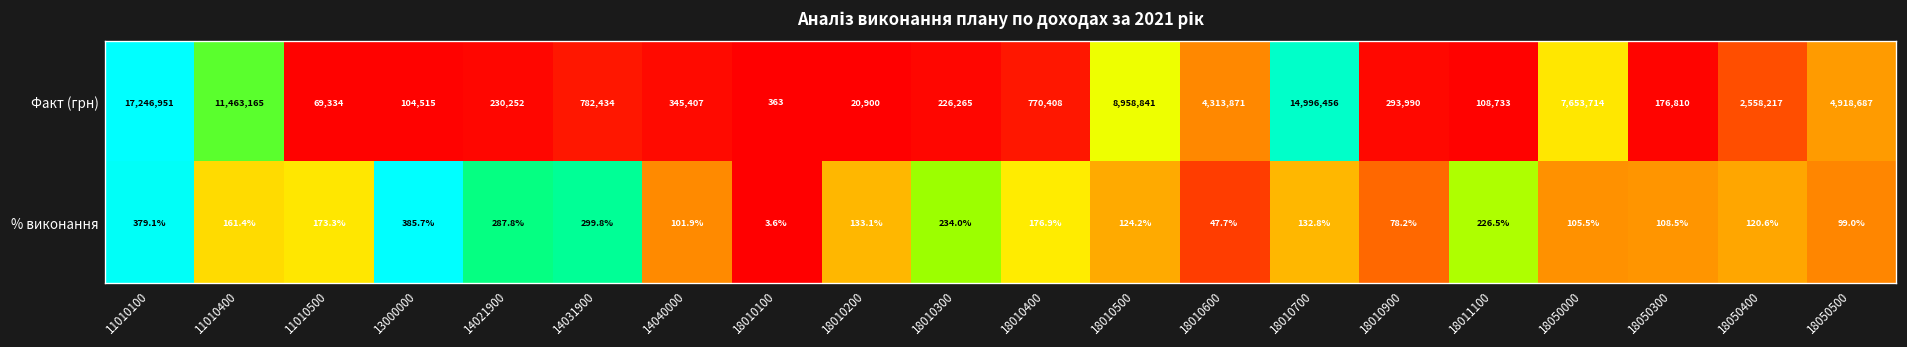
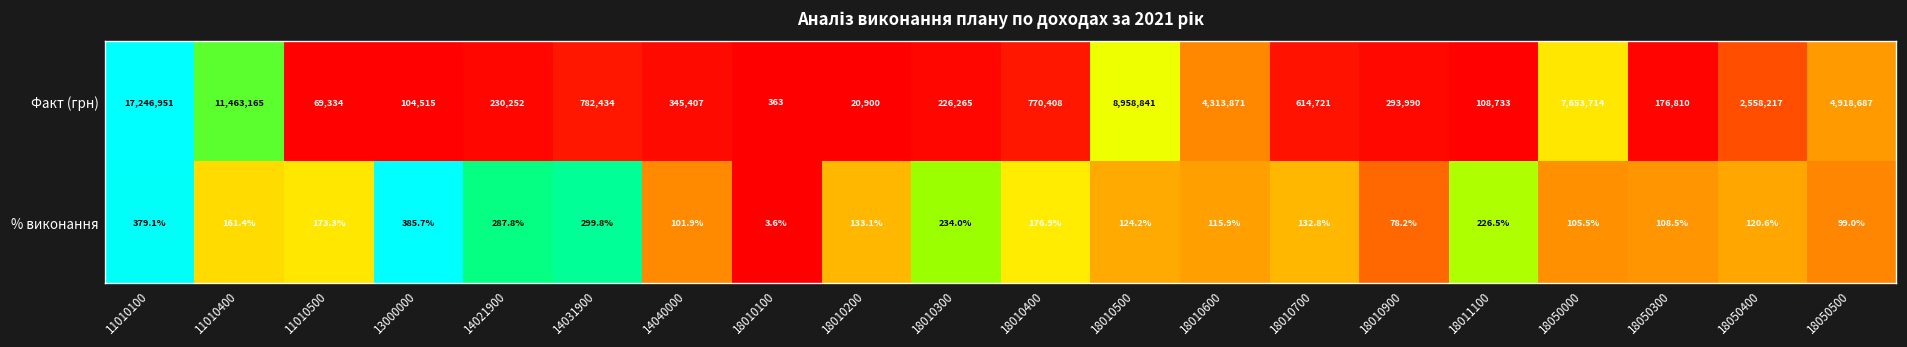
  {
    "Факт (грн)": {
      "11010100": "17,246,951",
      "11010400": "11,463,165",
      "11010500": "69,334",
      "13000000": "104,515",
      "14021900": "230,252",
      "14031900": "782,434",
      "14040000": "345,407",
      "18010100": "363",
      "18010200": "20,900",
      "18010300": "226,265",
      "18010400": "770,408",
      "18010500": "8,958,841",
      "18010600": "4,313,871",
-     "18010700": "14,996,456",
+     "18010700": "614,721",
      "18010900": "293,990",
      "18011100": "108,733",
      "18050000": "7,653,714",
      "18050300": "176,810",
      "18050400": "2,558,217",
      "18050500": "4,918,687"
    },
    "% виконання": {
      "11010100": "379.1%",
      "11010400": "161.4%",
      "11010500": "173.3%",
      "13000000": "385.7%",
      "14021900": "287.8%",
      "14031900": "299.8%",
      "14040000": "101.9%",
      "18010100": "3.6%",
      "18010200": "133.1%",
      "18010300": "234.0%",
      "18010400": "176.9%",
      "18010500": "124.2%",
-     "18010600": "47.7%",
+     "18010600": "115.9%",
      "18010700": "132.8%",
      "18010900": "78.2%",
      "18011100": "226.5%",
      "18050000": "105.5%",
      "18050300": "108.5%",
      "18050400": "120.6%",
      "18050500": "99.0%"
    }
  }
